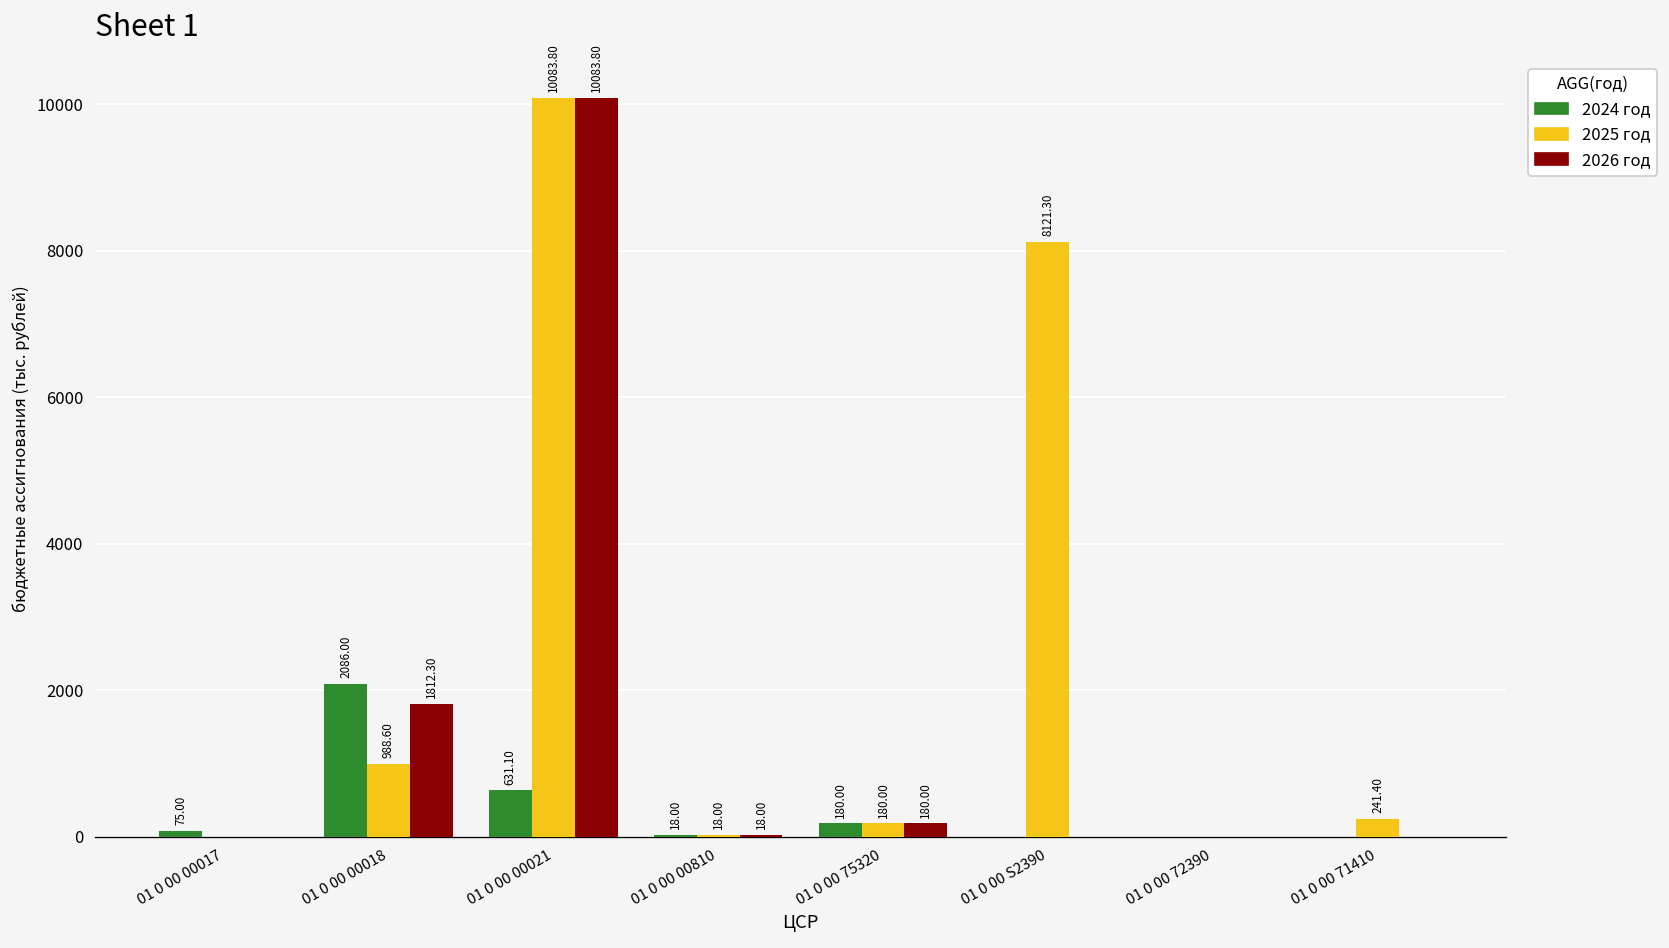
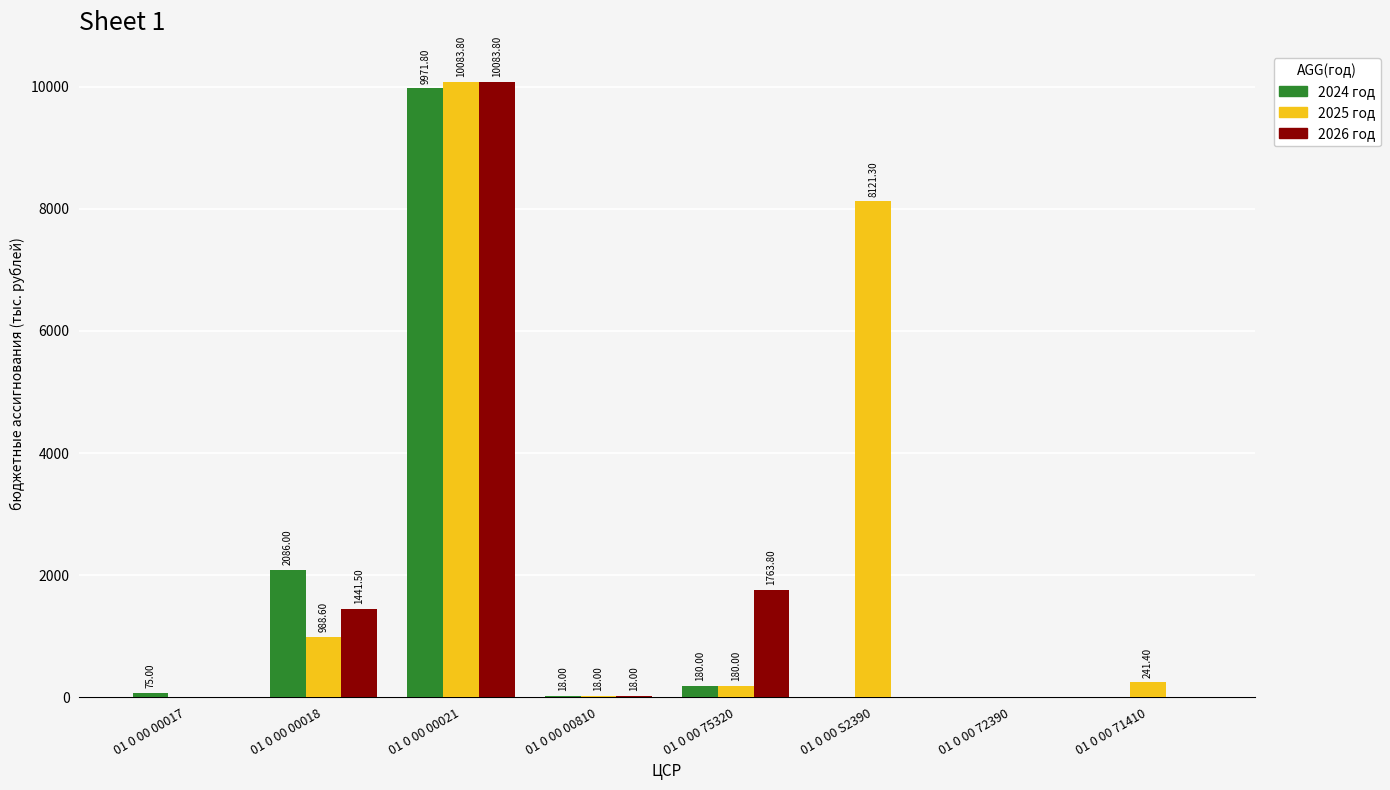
  {
    "2024 год": {
      "01 0 00 00017": 75.00,
      "01 0 00 00018": 2086.00,
-     "01 0 00 00021": 631.10,
+     "01 0 00 00021": 9971.80,
      "01 0 00 00810": 18.00,
      "01 0 00 75320": 180.00
    },
    "2025 год": {
      "01 0 00 00018": 988.60,
      "01 0 00 00021": 10083.80,
      "01 0 00 00810": 18.00,
      "01 0 00 75320": 180.00,
      "01 0 00 S2390": 8121.30,
      "01 0 00 71410": 241.40
    },
    "2026 год": {
-     "01 0 00 00018": 1812.30,
+     "01 0 00 00018": 1441.50,
      "01 0 00 00021": 10083.80,
      "01 0 00 00810": 18.00,
-     "01 0 00 75320": 180.00
+     "01 0 00 75320": 1763.80
    }
  }
